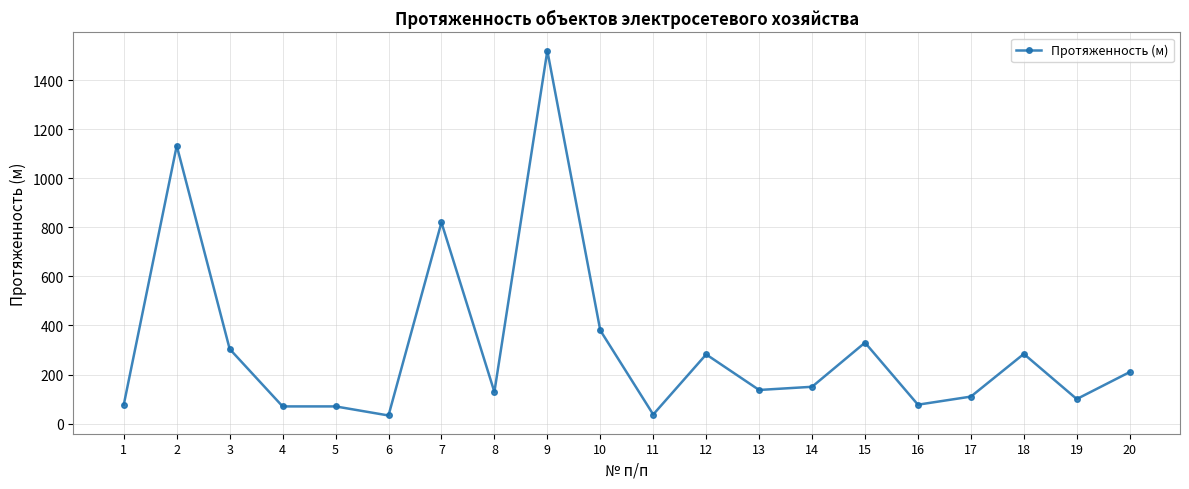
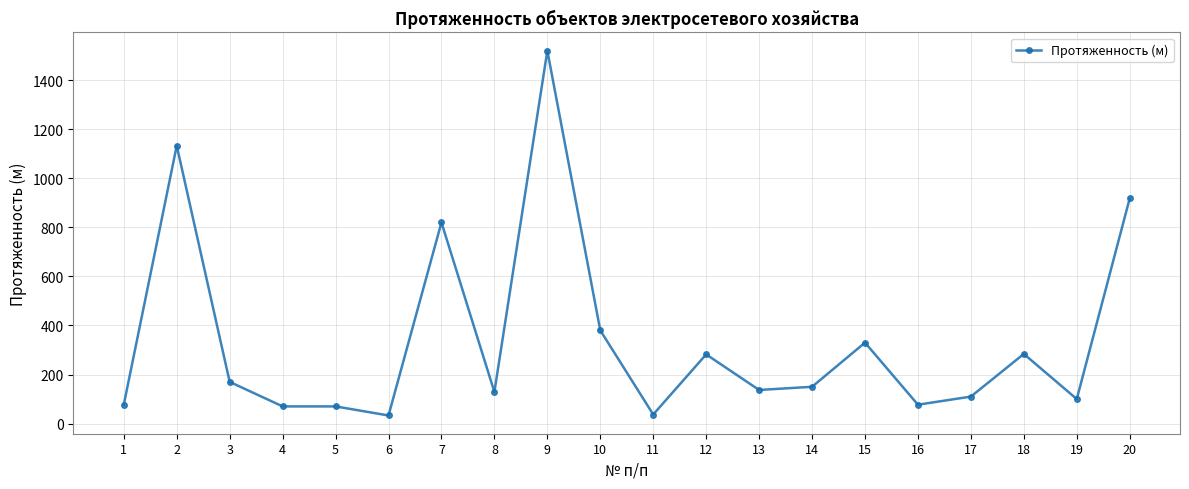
  {
    "1": 80,
    "2": 1130,
-   "3": 300,
+   "3": 170,
    "4": 70,
    "5": 70,
    "6": 30,
    "7": 820,
    "8": 130,
    "9": 1520,
    "10": 380,
    "11": 40,
    "12": 280,
    "13": 140,
    "14": 150,
    "15": 330,
    "16": 80,
    "17": 110,
    "18": 280,
    "19": 100,
-   "20": 210
+   "20": 920
  }
